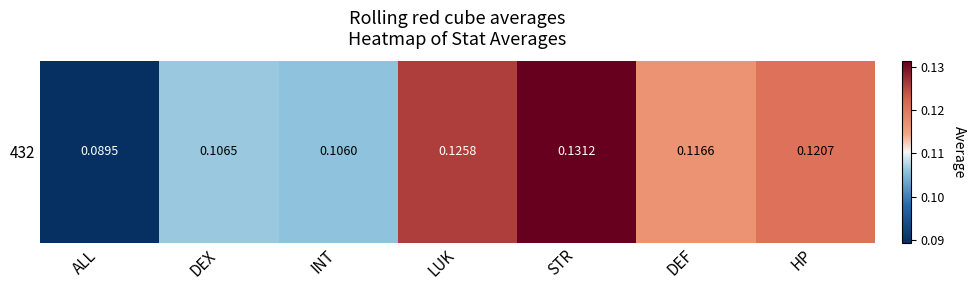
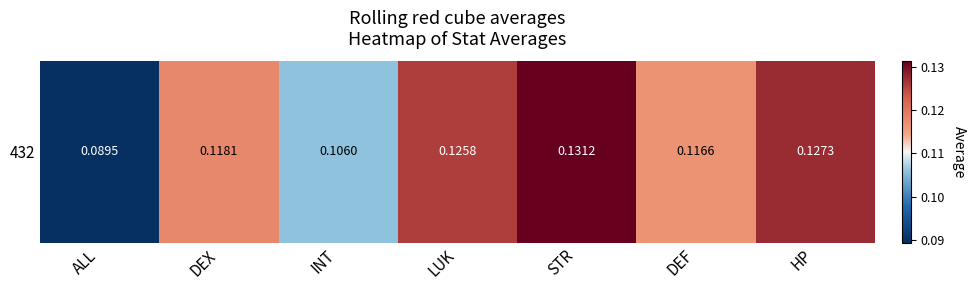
  {
    "432": {
      "ALL": 0.0895,
-     "DEX": 0.1065,
+     "DEX": 0.1181,
      "INT": 0.1060,
      "LUK": 0.1258,
      "STR": 0.1312,
      "DEF": 0.1166,
-     "HP": 0.1207
+     "HP": 0.1273
    }
  }
